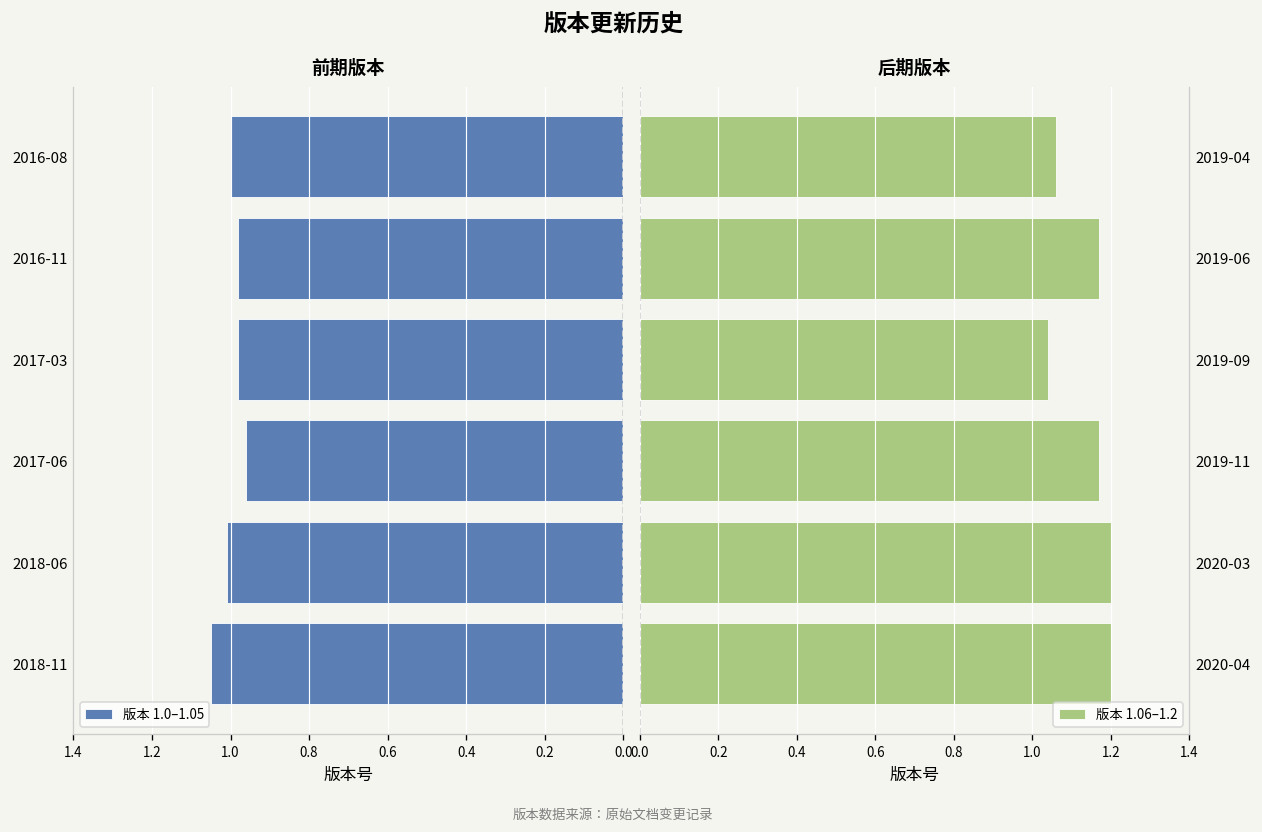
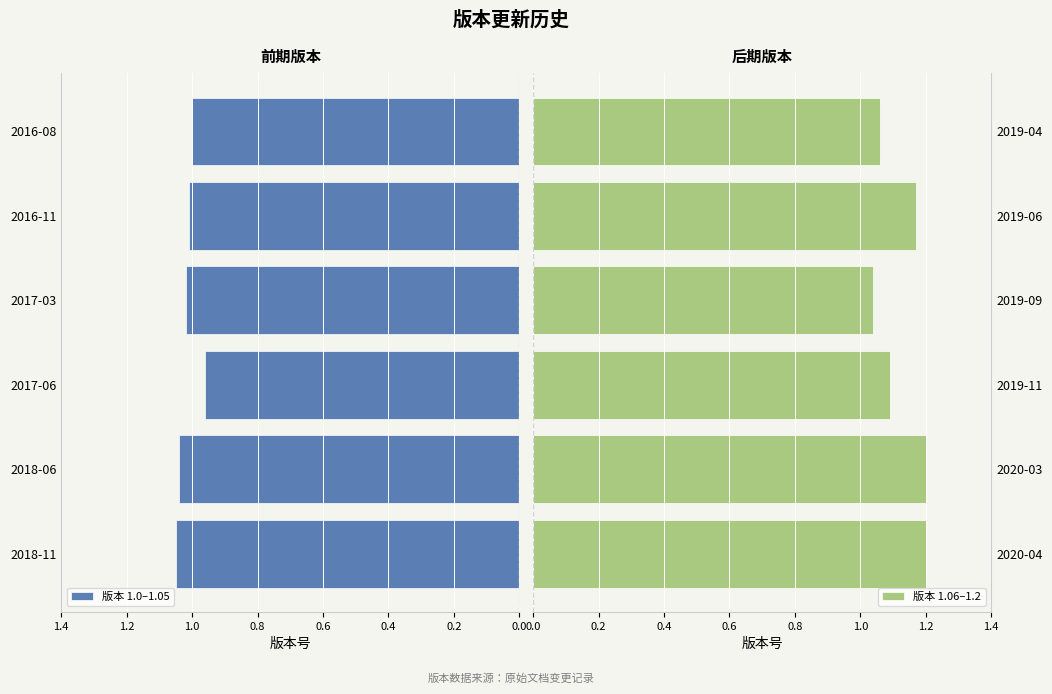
  {
    "前期版本": {
      "2016-08": 1.00,
-     "2016-11": 0.98,
-     "2017-03": 0.98,
+     "2016-11": 1.01,
+     "2017-03": 1.02,
      "2017-06": 0.96,
-     "2018-06": 1.01,
+     "2018-06": 1.04,
      "2018-11": 1.05
    },
    "后期版本": {
      "2019-04": 1.06,
      "2019-06": 1.17,
      "2019-09": 1.04,
-     "2019-11": 1.17,
+     "2019-11": 1.09,
      "2020-03": 1.20,
      "2020-04": 1.20
    }
  }
